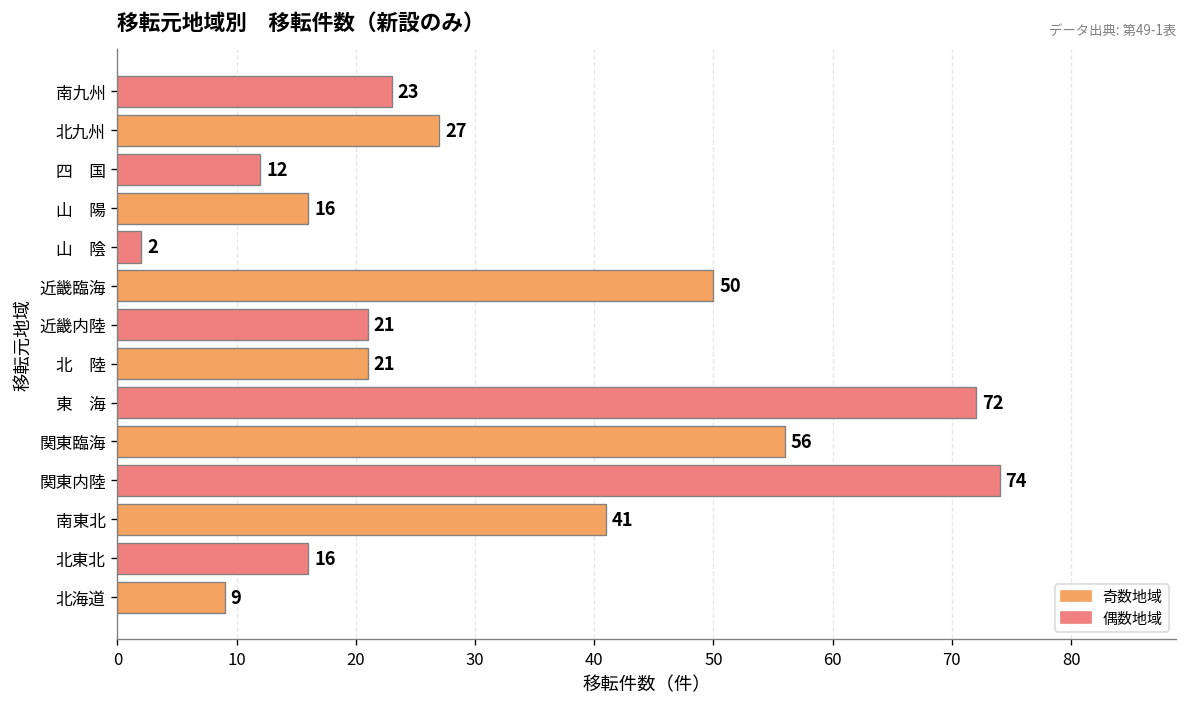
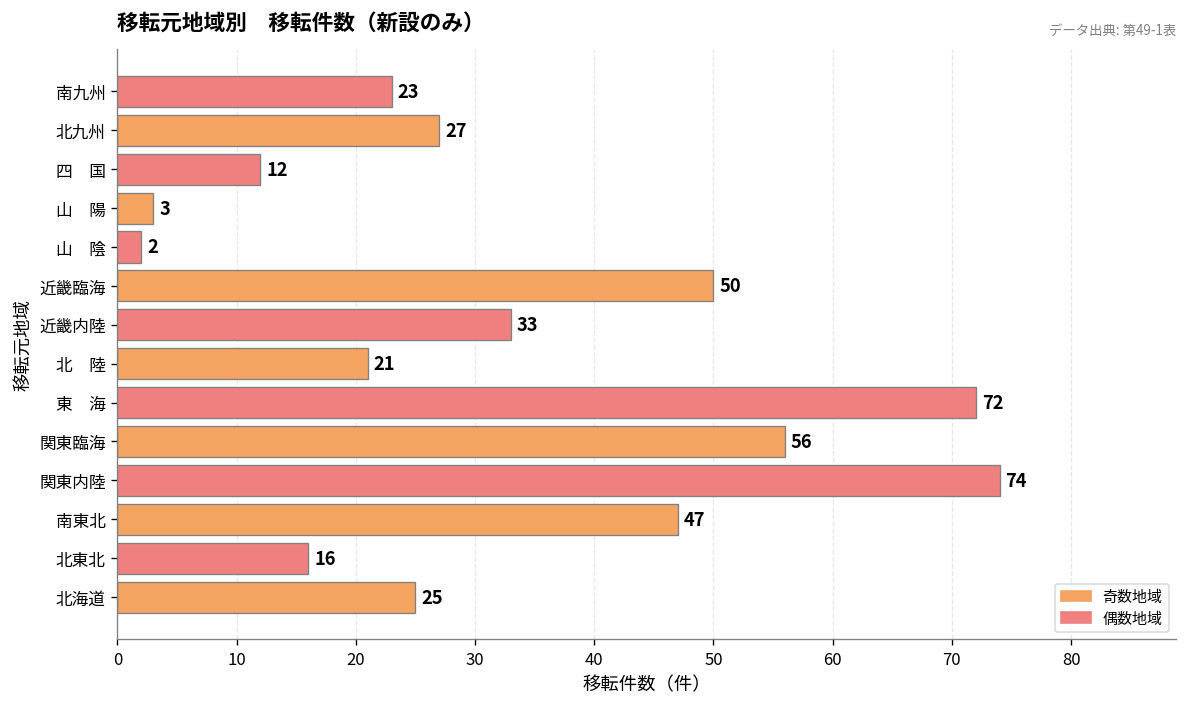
  {
    "南九州": 23,
    "北九州": 27,
    "四 国": 12,
-   "山 陽": 16,
+   "山 陽": 3,
    "山 陰": 2,
    "近畿臨海": 50,
-   "近畿内陸": 21,
+   "近畿内陸": 33,
    "北 陸": 21,
    "東 海": 72,
    "関東臨海": 56,
    "関東内陸": 74,
-   "南東北": 41,
+   "南東北": 47,
    "北東北": 16,
-   "北海道": 9
+   "北海道": 25
  }
